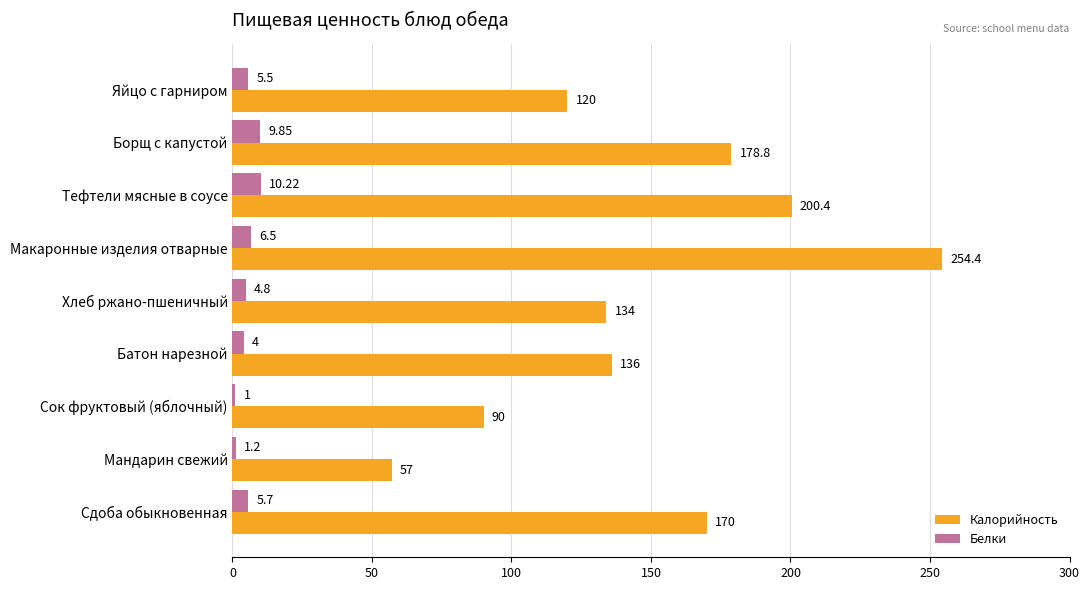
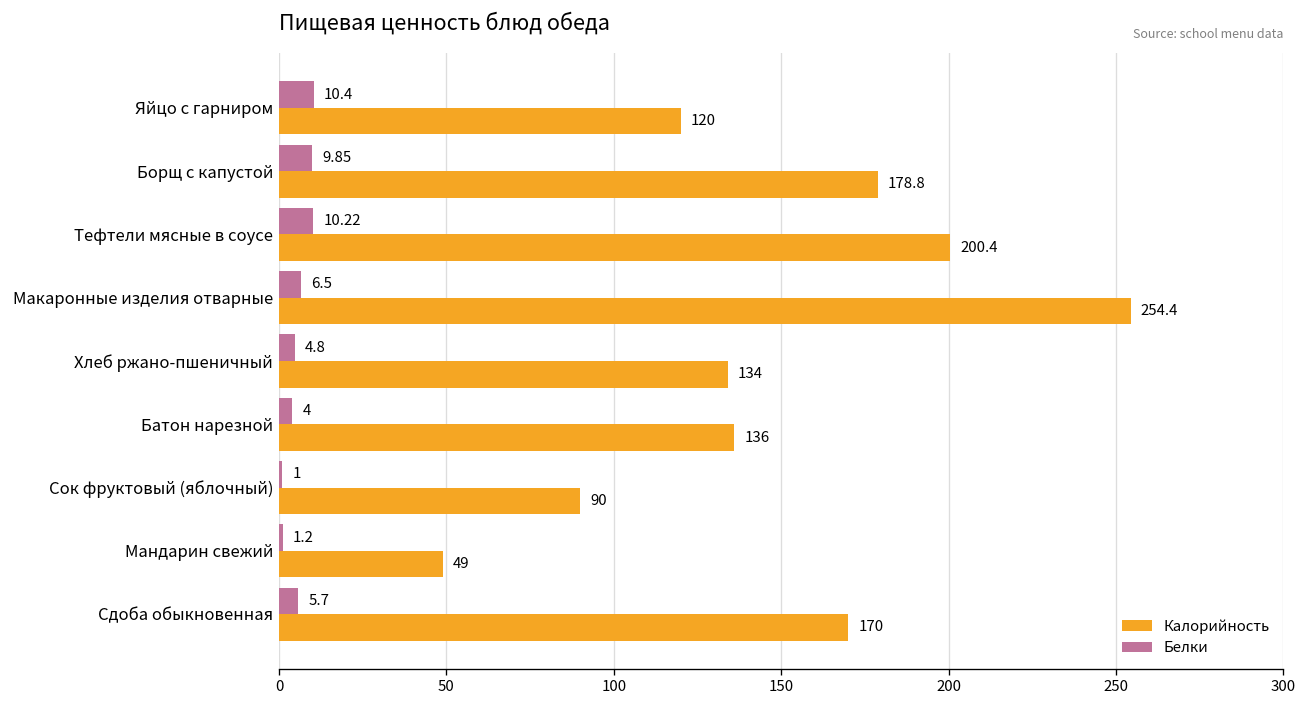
  {
    "Калорийность": {
      "Яйцо с гарниром": 120,
      "Борщ с капустой": 178.8,
      "Тефтели мясные в соусе": 200.4,
      "Макаронные изделия отварные": 254.4,
      "Хлеб ржано-пшеничный": 134,
      "Батон нарезной": 136,
      "Сок фруктовый (яблочный)": 90,
-     "Мандарин свежий": 57,
+     "Мандарин свежий": 49,
      "Сдоба обыкновенная": 170
    },
    "Белки": {
-     "Яйцо с гарниром": 5.5,
+     "Яйцо с гарниром": 10.4,
      "Борщ с капустой": 9.85,
      "Тефтели мясные в соусе": 10.22,
      "Макаронные изделия отварные": 6.5,
      "Хлеб ржано-пшеничный": 4.8,
      "Батон нарезной": 4,
      "Сок фруктовый (яблочный)": 1,
      "Мандарин свежий": 1.2,
      "Сдоба обыкновенная": 5.7
    }
  }
